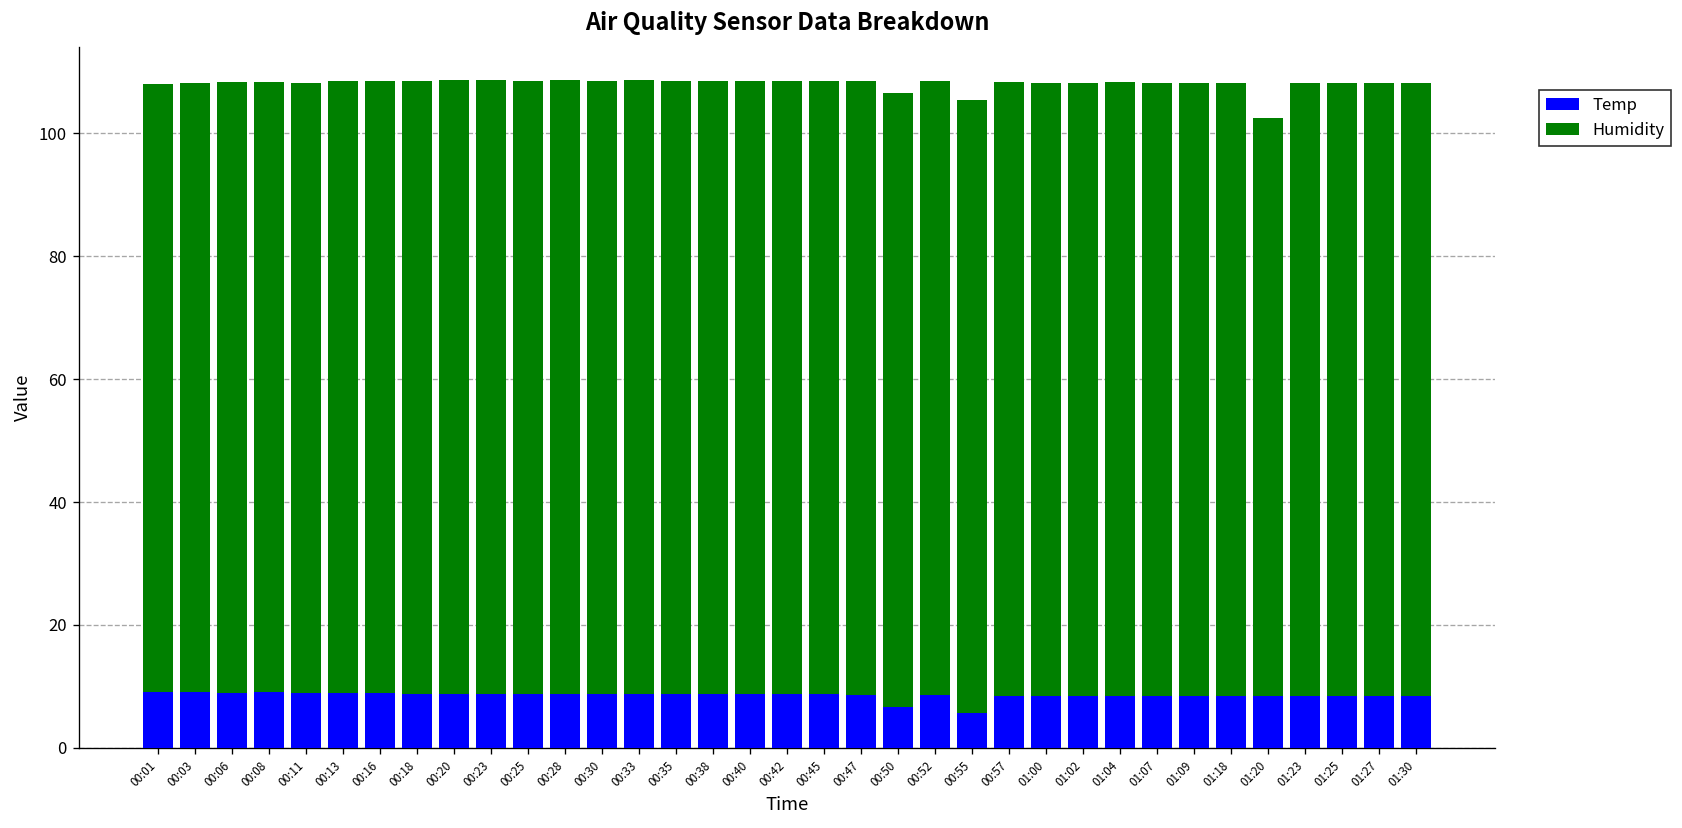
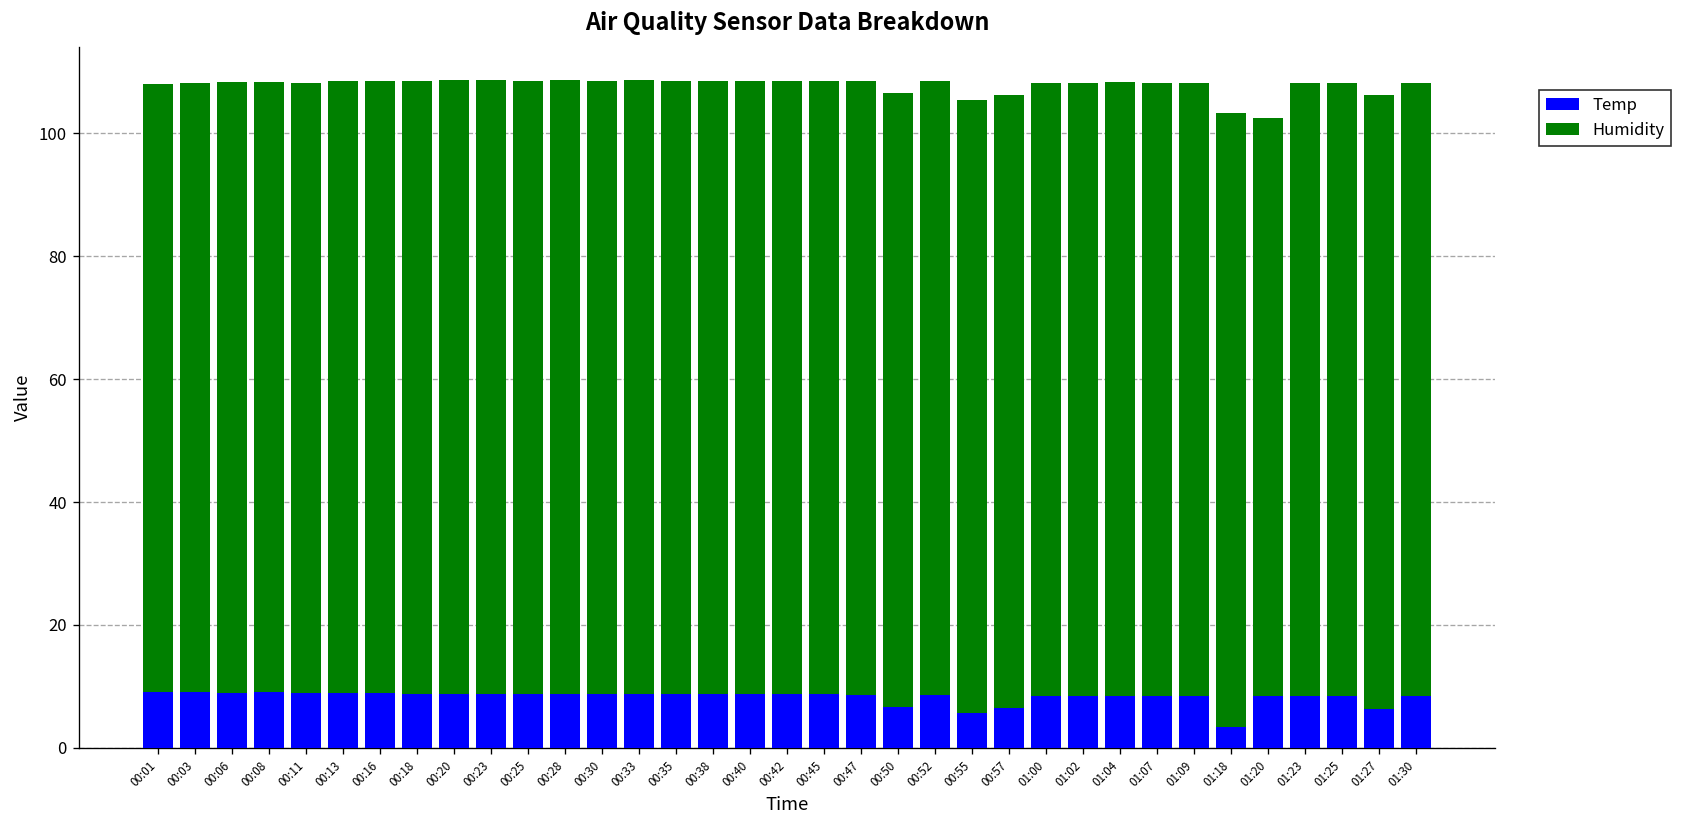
  {
    "Temp": {
      "00:01": 9,
      "00:03": 9,
      "00:06": 9,
      "00:08": 9,
      "00:11": 9,
      "00:13": 9,
      "00:16": 9,
      "00:18": 9,
      "00:20": 9,
      "00:23": 9,
      "00:25": 9,
      "00:28": 9,
      "00:30": 9,
      "00:33": 9,
      "00:35": 9,
      "00:38": 9,
      "00:40": 9,
      "00:42": 9,
      "00:45": 9,
      "00:47": 9,
      "00:50": 7,
      "00:52": 9,
      "00:55": 6,
-     "00:57": 9,
+     "00:57": 6,
      "01:00": 8,
      "01:02": 8,
      "01:04": 9,
      "01:07": 8,
      "01:09": 8,
-     "01:18": 8,
+     "01:18": 3,
      "01:20": 8,
      "01:23": 8,
      "01:25": 8,
-     "01:27": 8,
+     "01:27": 6,
      "01:30": 8
    },
    "Humidity": {
      "00:01": 99,
      "00:03": 99,
      "00:06": 100,
      "00:08": 99,
      "00:11": 99,
      "00:13": 100,
      "00:16": 100,
      "00:18": 100,
      "00:20": 100,
      "00:23": 100,
      "00:25": 100,
      "00:28": 100,
      "00:30": 100,
      "00:33": 100,
      "00:35": 100,
      "00:38": 100,
      "00:40": 100,
      "00:42": 100,
      "00:45": 100,
      "00:47": 100,
      "00:50": 100,
      "00:52": 100,
      "00:55": 100,
      "00:57": 100,
      "01:00": 100,
      "01:02": 100,
      "01:04": 100,
      "01:07": 100,
      "01:09": 100,
      "01:18": 100,
      "01:20": 94,
      "01:23": 100,
      "01:25": 100,
      "01:27": 100,
      "01:30": 100
    }
  }
